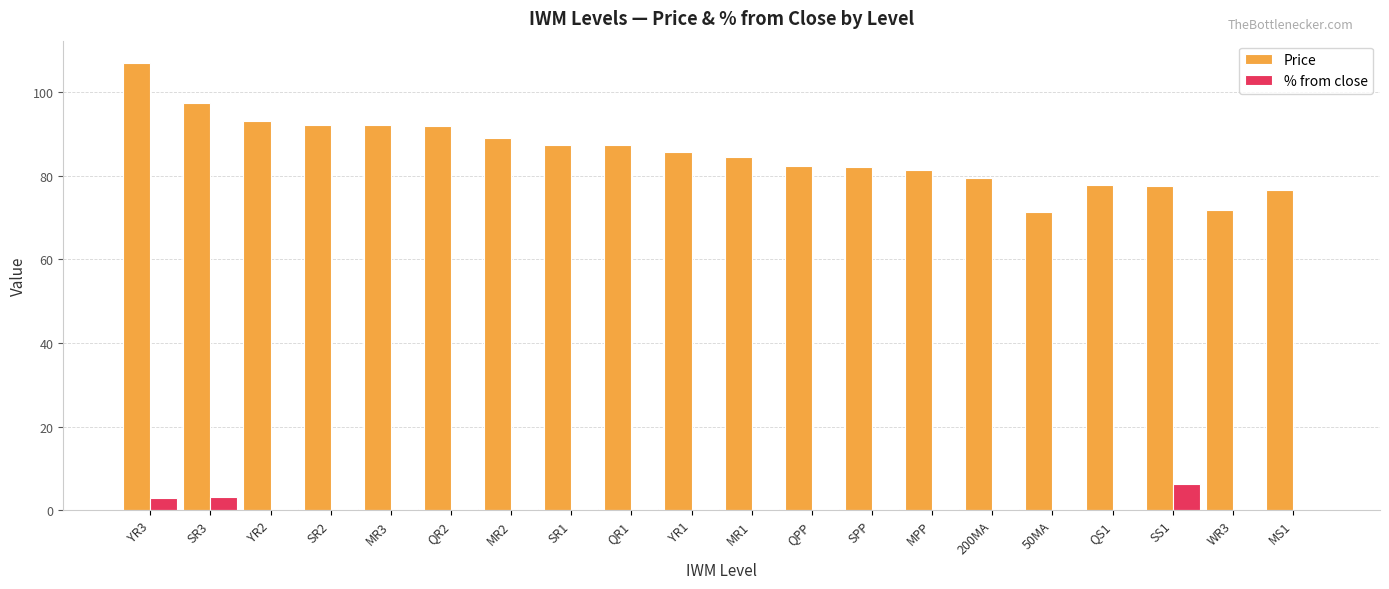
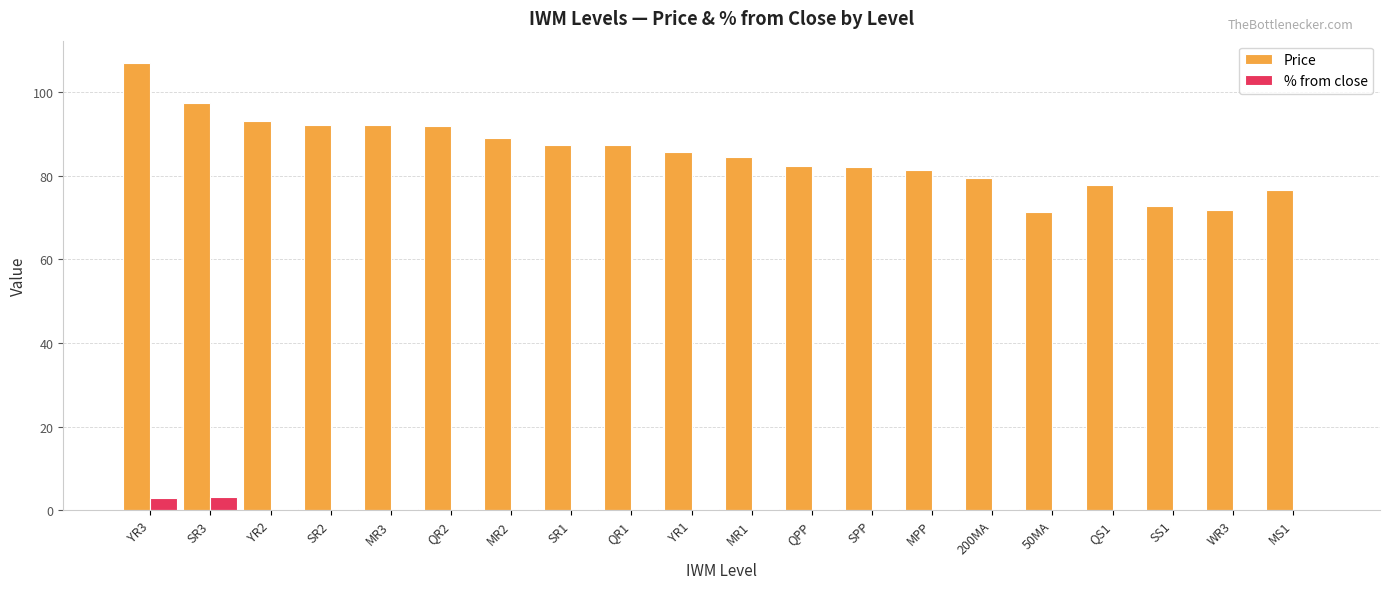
  {
    "Price": {
      "YR3": 107,
      "SR3": 97,
      "YR2": 93,
      "SR2": 92,
      "MR3": 92,
      "QR2": 92,
      "MR2": 89,
      "SR1": 87,
      "QR1": 87,
      "YR1": 86,
      "MR1": 84,
      "QPP": 82,
      "SPP": 82,
      "MPP": 81,
      "200MA": 80,
      "50MA": 71,
      "QS1": 78,
-     "SS1": 78,
+     "SS1": 73,
      "WR3": 72,
      "MS1": 77
    },
    "% from close": {
      "YR3": 3,
      "SR3": 3,
-     "SS1": 6
+     "SS1": 0
    }
  }
